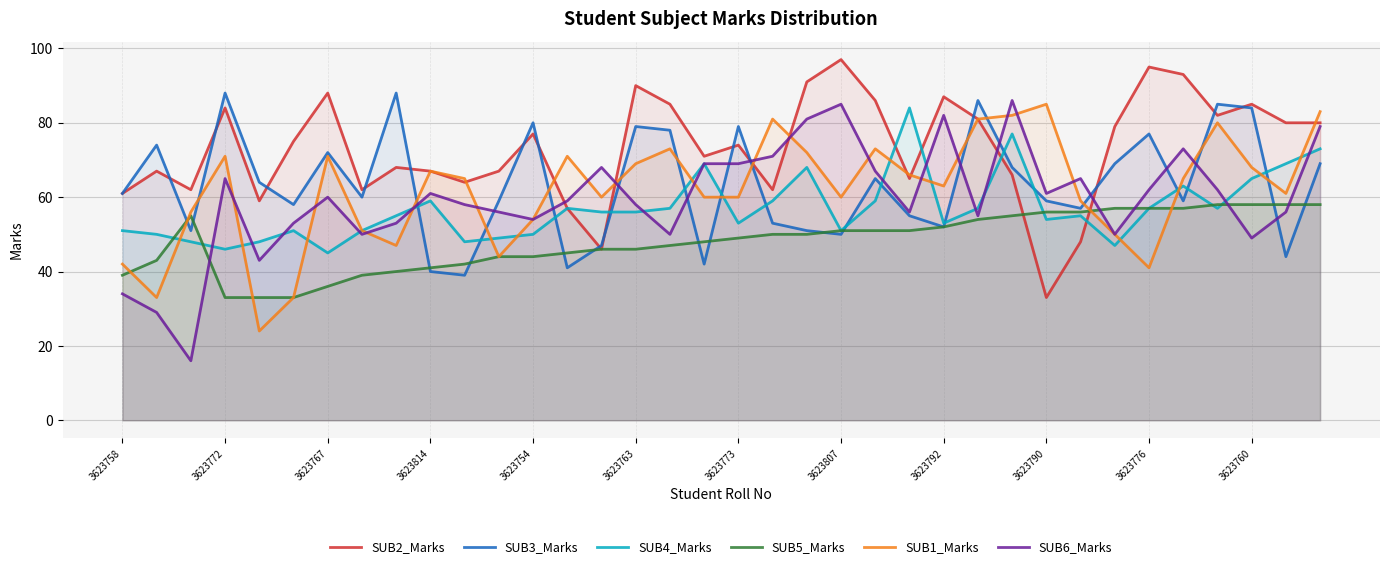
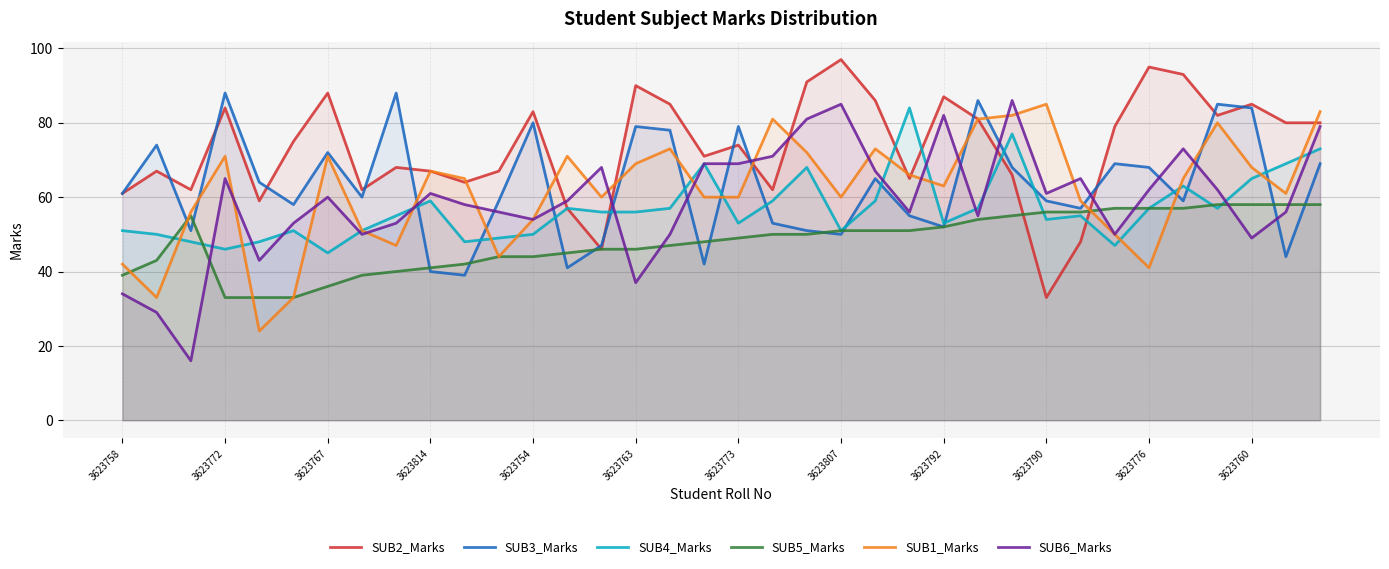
  {
    "SUB2_Marks": {
      "3623772": 84,
      "3623767": 88,
-     "3623754": 77,
+     "3623754": 83,
      "3623763": 90,
      "3623773": 74,
      "3623807": 97,
      "3623792": 87,
      "3623790": 33,
      "3623776": 95,
      "3623760": 85
    },
    "SUB3_Marks": {
      "3623772": 88,
      "3623767": 72,
      "3623814": 40,
      "3623754": 80,
      "3623763": 79,
      "3623773": 79,
      "3623807": 50,
      "3623790": 59,
-     "3623776": 77,
+     "3623776": 68,
      "3623760": 84
    },
    "SUB4_Marks": {
      "3623758": 51,
      "3623772": 46,
      "3623767": 45,
      "3623814": 59,
      "3623754": 50,
      "3623763": 56,
      "3623773": 53,
      "3623792": 53,
      "3623790": 54,
      "3623760": 65
    },
    "SUB5_Marks": {
      "3623758": 39,
      "3623772": 33,
      "3623767": 36,
      "3623814": 41,
      "3623754": 44,
      "3623763": 46,
      "3623773": 49,
      "3623790": 56,
      "3623760": 58
    },
    "SUB1_Marks": {
      "3623758": 42,
      "3623772": 71,
      "3623767": 71,
      "3623763": 69,
      "3623773": 60,
      "3623807": 60,
      "3623792": 63,
      "3623790": 85,
      "3623776": 41,
      "3623760": 68
    },
    "SUB6_Marks": {
      "3623758": 34,
      "3623772": 65,
      "3623767": 60,
      "3623814": 61,
-     "3623763": 58,
+     "3623763": 37,
      "3623773": 69,
      "3623807": 85,
      "3623792": 82,
      "3623790": 61,
      "3623776": 62,
      "3623760": 49
    }
  }
